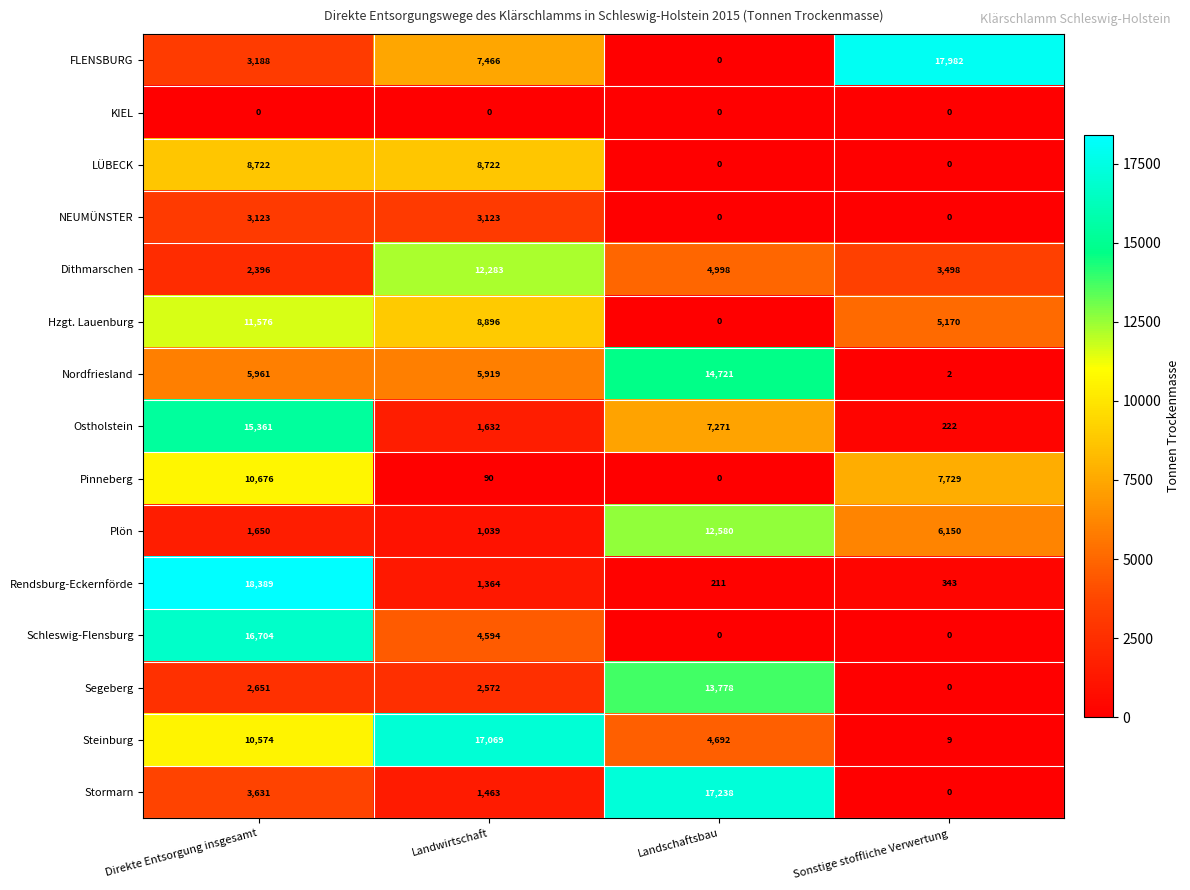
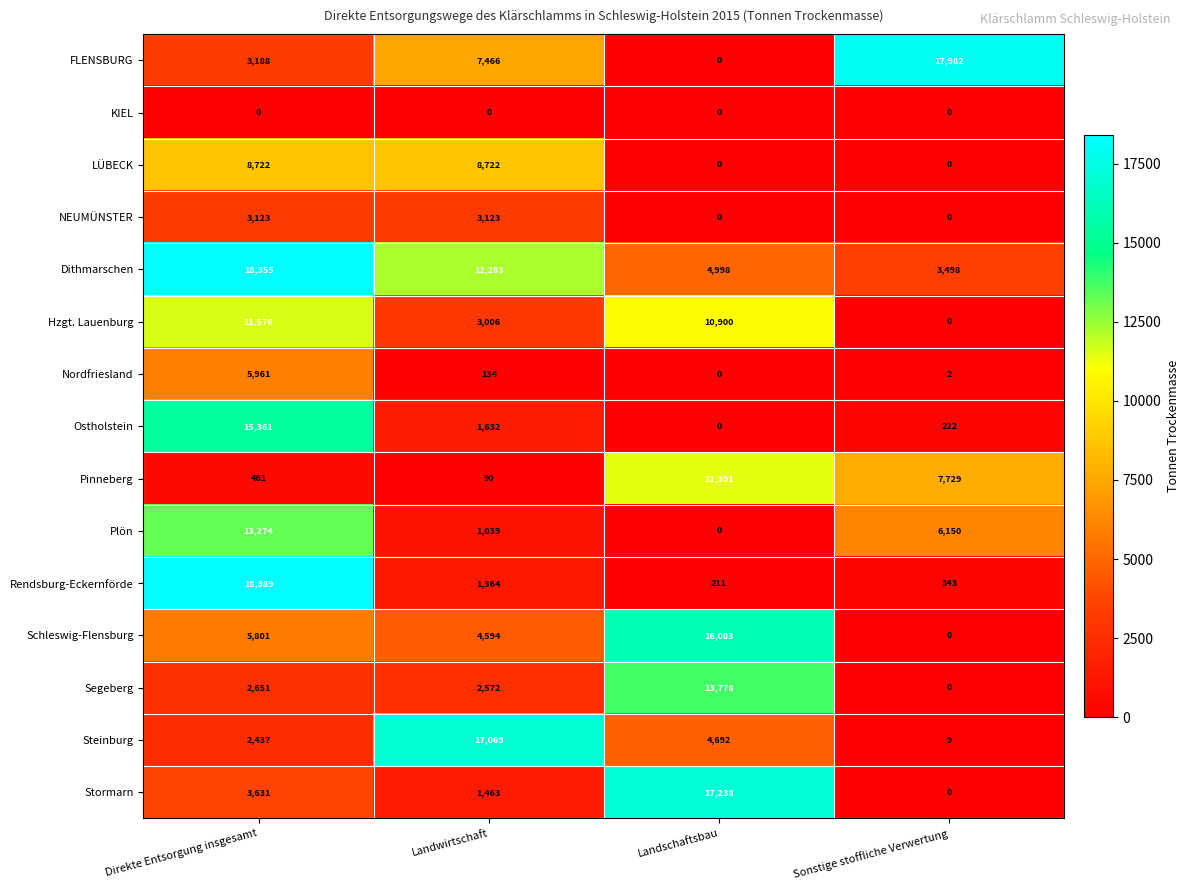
  {
    "FLENSBURG": {
      "Direkte Entsorgung insgesamt": "3,188",
      "Landwirtschaft": "7,466",
      "Landschaftsbau": "0",
      "Sonstige stoffliche Verwertung": "17,982"
    },
    "KIEL": {
      "Direkte Entsorgung insgesamt": "0",
      "Landwirtschaft": "0",
      "Landschaftsbau": "0",
      "Sonstige stoffliche Verwertung": "0"
    },
    "LÜBECK": {
      "Direkte Entsorgung insgesamt": "8,722",
      "Landwirtschaft": "8,722",
      "Landschaftsbau": "0",
      "Sonstige stoffliche Verwertung": "0"
    },
    "NEUMÜNSTER": {
      "Direkte Entsorgung insgesamt": "3,123",
      "Landwirtschaft": "3,123",
      "Landschaftsbau": "0",
      "Sonstige stoffliche Verwertung": "0"
    },
    "Dithmarschen": {
-     "Direkte Entsorgung insgesamt": "2,396",
+     "Direkte Entsorgung insgesamt": "18,355",
      "Landwirtschaft": "12,283",
      "Landschaftsbau": "4,998",
      "Sonstige stoffliche Verwertung": "3,498"
    },
    "Hzgt. Lauenburg": {
      "Direkte Entsorgung insgesamt": "11,576",
-     "Landwirtschaft": "8,896",
-     "Landschaftsbau": "0",
-     "Sonstige stoffliche Verwertung": "5,170"
+     "Landwirtschaft": "3,006",
+     "Landschaftsbau": "10,900",
+     "Sonstige stoffliche Verwertung": "0"
    },
    "Nordfriesland": {
      "Direkte Entsorgung insgesamt": "5,961",
-     "Landwirtschaft": "5,919",
-     "Landschaftsbau": "14,721",
+     "Landwirtschaft": "134",
+     "Landschaftsbau": "0",
      "Sonstige stoffliche Verwertung": "2"
    },
    "Ostholstein": {
      "Direkte Entsorgung insgesamt": "15,361",
      "Landwirtschaft": "1,632",
-     "Landschaftsbau": "7,271",
+     "Landschaftsbau": "0",
      "Sonstige stoffliche Verwertung": "222"
    },
    "Pinneberg": {
-     "Direkte Entsorgung insgesamt": "10,676",
+     "Direkte Entsorgung insgesamt": "461",
      "Landwirtschaft": "90",
-     "Landschaftsbau": "0",
+     "Landschaftsbau": "11,391",
      "Sonstige stoffliche Verwertung": "7,729"
    },
    "Plön": {
-     "Direkte Entsorgung insgesamt": "1,650",
+     "Direkte Entsorgung insgesamt": "13,274",
      "Landwirtschaft": "1,039",
-     "Landschaftsbau": "12,580",
+     "Landschaftsbau": "0",
      "Sonstige stoffliche Verwertung": "6,150"
    },
    "Rendsburg-Eckernförde": {
      "Direkte Entsorgung insgesamt": "18,389",
      "Landwirtschaft": "1,364",
      "Landschaftsbau": "211",
      "Sonstige stoffliche Verwertung": "343"
    },
    "Schleswig-Flensburg": {
-     "Direkte Entsorgung insgesamt": "16,704",
+     "Direkte Entsorgung insgesamt": "5,801",
      "Landwirtschaft": "4,594",
-     "Landschaftsbau": "0",
+     "Landschaftsbau": "16,083",
      "Sonstige stoffliche Verwertung": "0"
    },
    "Segeberg": {
      "Direkte Entsorgung insgesamt": "2,651",
      "Landwirtschaft": "2,572",
      "Landschaftsbau": "13,778",
      "Sonstige stoffliche Verwertung": "0"
    },
    "Steinburg": {
-     "Direkte Entsorgung insgesamt": "10,574",
+     "Direkte Entsorgung insgesamt": "2,437",
      "Landwirtschaft": "17,069",
      "Landschaftsbau": "4,692",
      "Sonstige stoffliche Verwertung": "9"
    },
    "Stormarn": {
      "Direkte Entsorgung insgesamt": "3,631",
      "Landwirtschaft": "1,463",
      "Landschaftsbau": "17,238",
      "Sonstige stoffliche Verwertung": "0"
    }
  }
